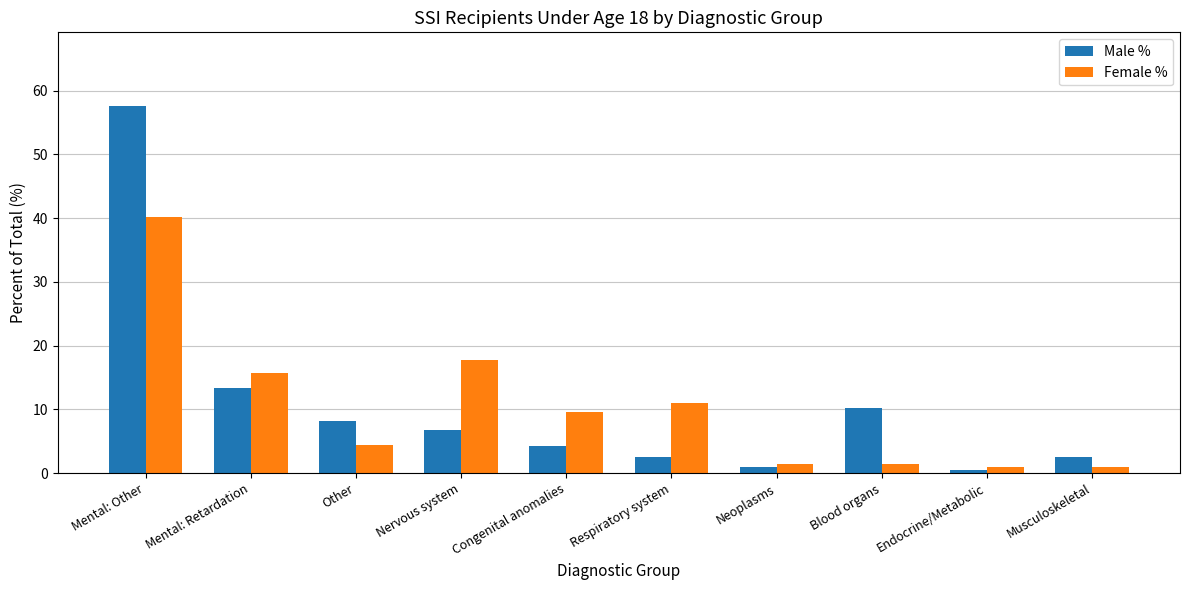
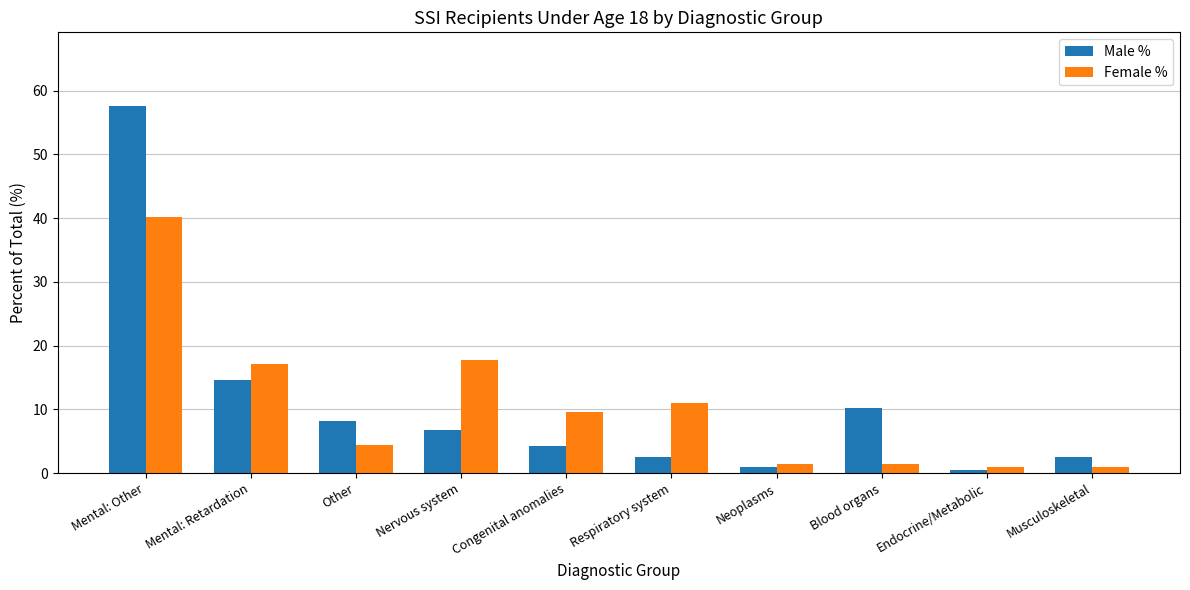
  {
    "Male %": {
      "Mental: Other": 58,
-     "Mental: Retardation": 13,
+     "Mental: Retardation": 15,
      "Other": 8,
      "Nervous system": 7,
      "Congenital anomalies": 4,
      "Respiratory system": 3,
      "Neoplasms": 1,
      "Blood organs": 10,
      "Endocrine/Metabolic": 1,
      "Musculoskeletal": 3
    },
    "Female %": {
      "Mental: Other": 40,
-     "Mental: Retardation": 16,
+     "Mental: Retardation": 17,
      "Other": 5,
      "Nervous system": 18,
      "Congenital anomalies": 10,
      "Respiratory system": 11,
      "Neoplasms": 2,
      "Blood organs": 1,
      "Endocrine/Metabolic": 1,
      "Musculoskeletal": 1
    }
  }
